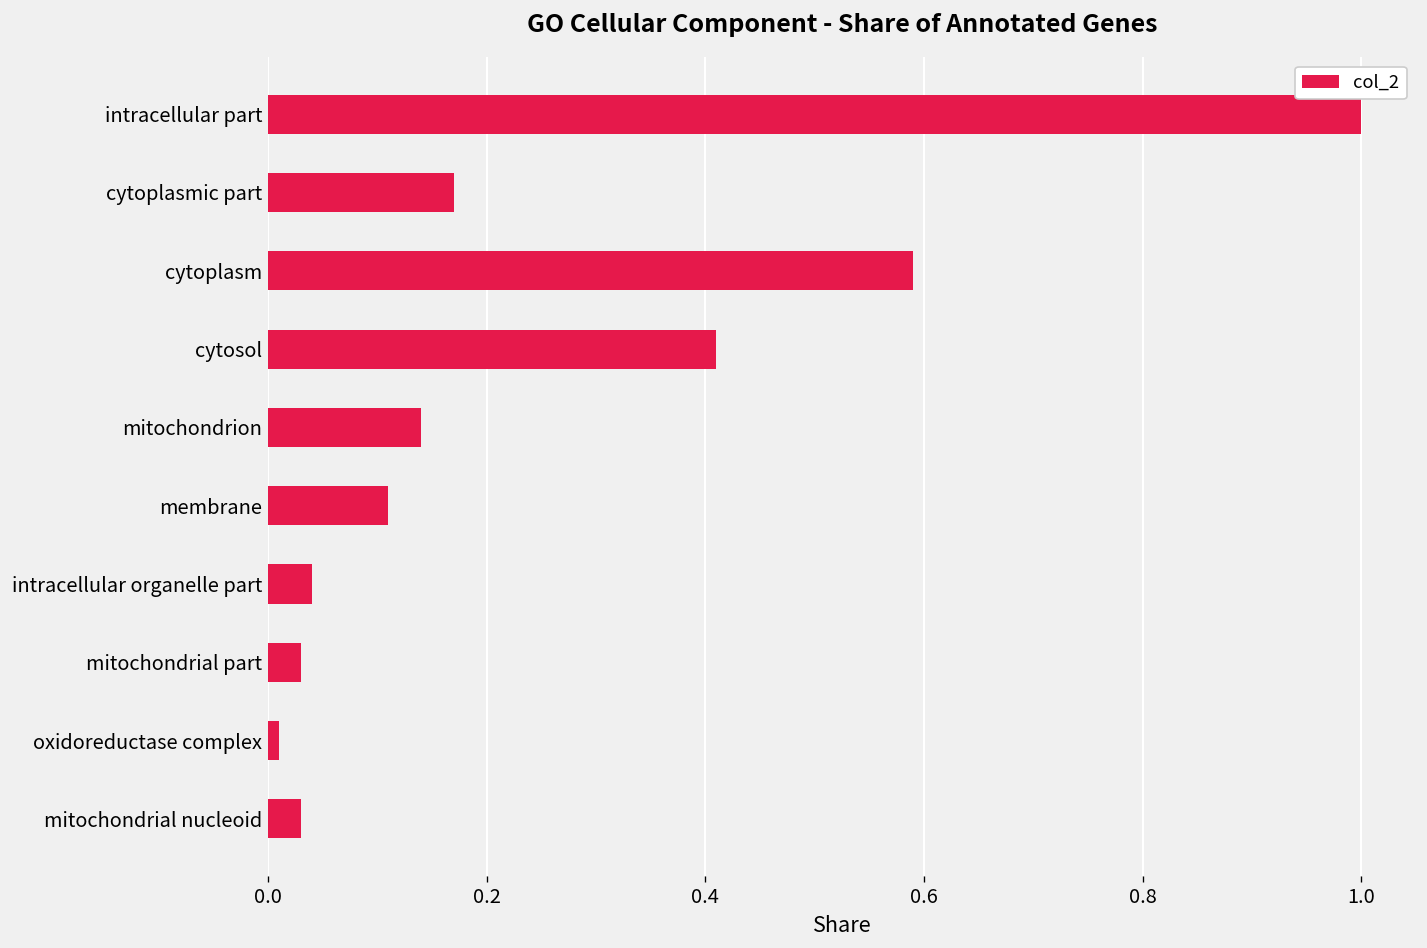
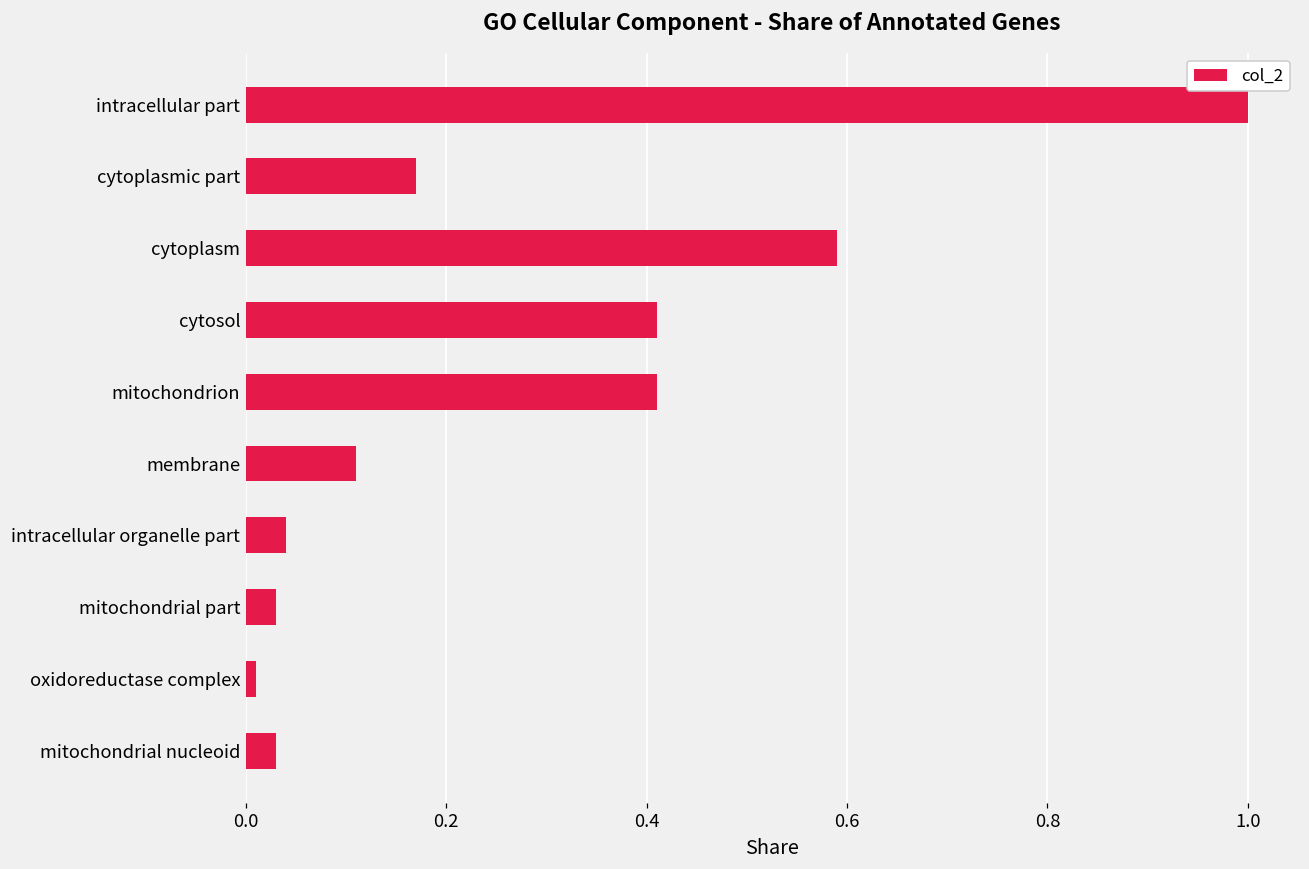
  {
    "intracellular part": 1.00,
    "cytoplasmic part": 0.17,
    "cytoplasm": 0.59,
    "cytosol": 0.41,
-   "mitochondrion": 0.14,
+   "mitochondrion": 0.41,
    "membrane": 0.11,
    "intracellular organelle part": 0.04,
    "mitochondrial part": 0.03,
    "oxidoreductase complex": 0.01,
    "mitochondrial nucleoid": 0.03
  }
